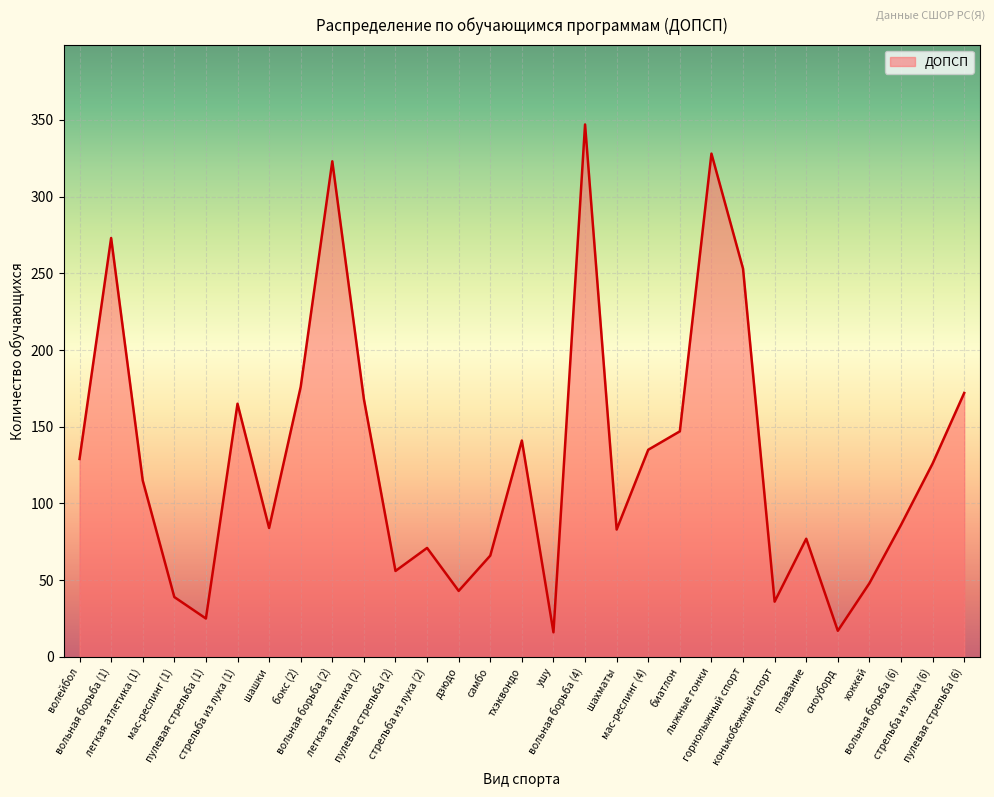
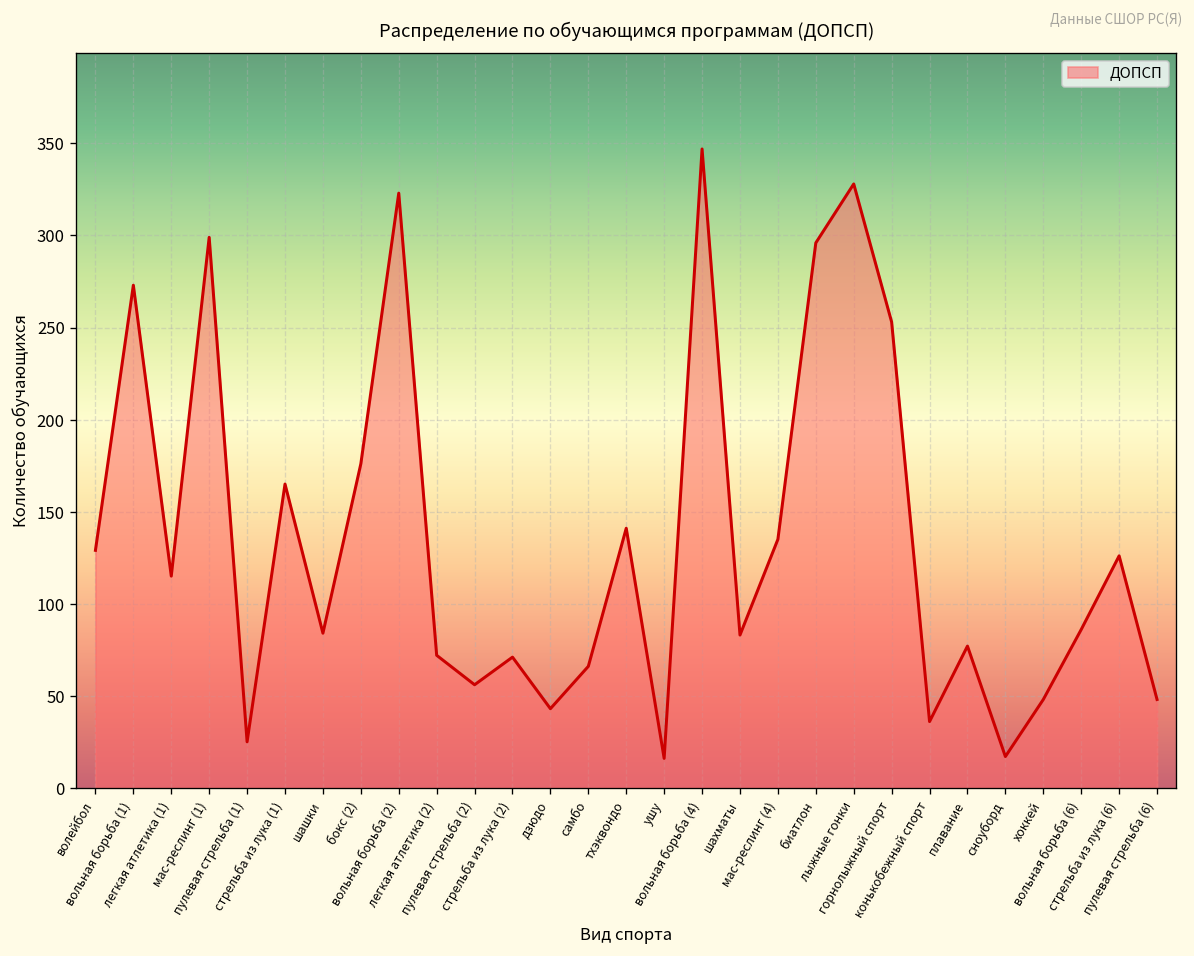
  {
    "волейбол": 129,
    "вольная борьба (1)": 273,
    "легкая атлетика (1)": 115,
-   "мас-реслинг (1)": 39,
+   "мас-реслинг (1)": 299,
    "пулевая стрельба (1)": 25,
    "стрельба из лука (1)": 165,
    "шашки": 84,
    "бокс (2)": 176,
    "вольная борьба (2)": 323,
-   "легкая атлетика (2)": 168,
+   "легкая атлетика (2)": 72,
    "пулевая стрельба (2)": 56,
    "стрельба из лука (2)": 71,
    "дзюдо": 43,
    "самбо": 66,
    "тхэквондо": 141,
    "ушу": 16,
    "вольная борьба (4)": 347,
    "шахматы": 83,
    "мас-реслинг (4)": 135,
-   "биатлон": 147,
+   "биатлон": 296,
    "лыжные гонки": 328,
    "горнолыжный спорт": 253,
    "конькобежный спорт": 36,
    "плавание": 77,
    "сноуборд": 17,
    "хоккей": 48,
    "вольная борьба (6)": 86,
    "стрельба из лука (6)": 126,
-   "пулевая стрельба (6)": 172
+   "пулевая стрельба (6)": 48
  }
